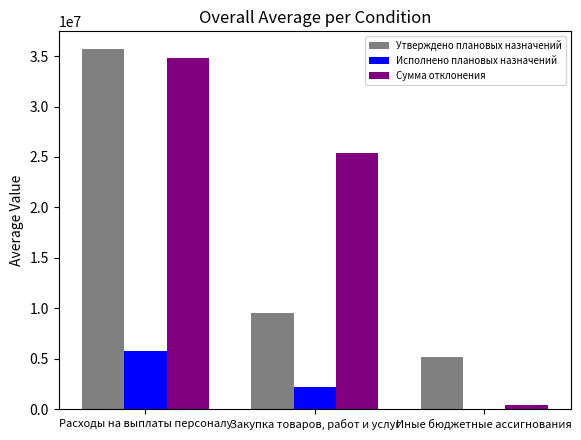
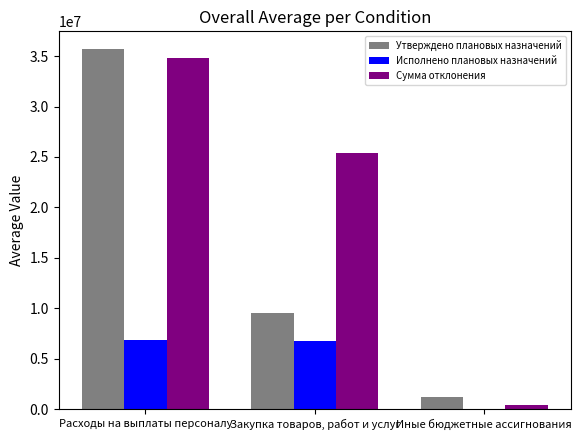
  {
    "Утверждено плановых назначений": {
      "Расходы на выплаты персоналу": 35700000,
      "Закупка товаров, работ и услуг": 9500000,
-     "Иные бюджетные ассигнования": 5200000
+     "Иные бюджетные ассигнования": 1200000
    },
    "Исполнено плановых назначений": {
-     "Расходы на выплаты персоналу": 5700000,
-     "Закупка товаров, работ и услуг": 2200000
+     "Расходы на выплаты персоналу": 6800000,
+     "Закупка товаров, работ и услуг": 6800000
    },
    "Сумма отклонения": {
      "Расходы на выплаты персоналу": 34900000,
      "Закупка товаров, работ и услуг": 25400000,
      "Иные бюджетные ассигнования": 400000
    }
  }
